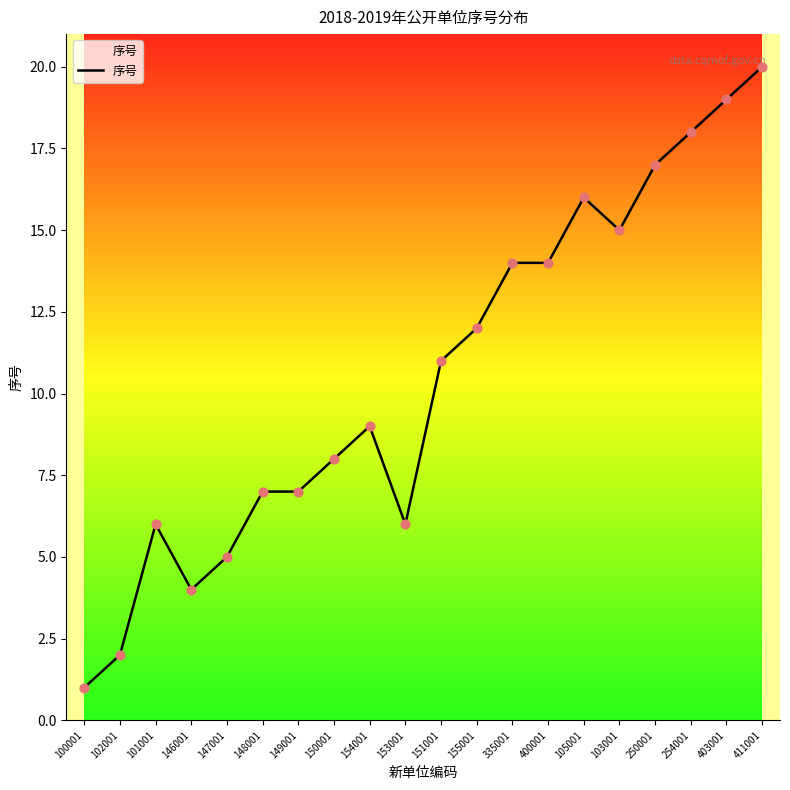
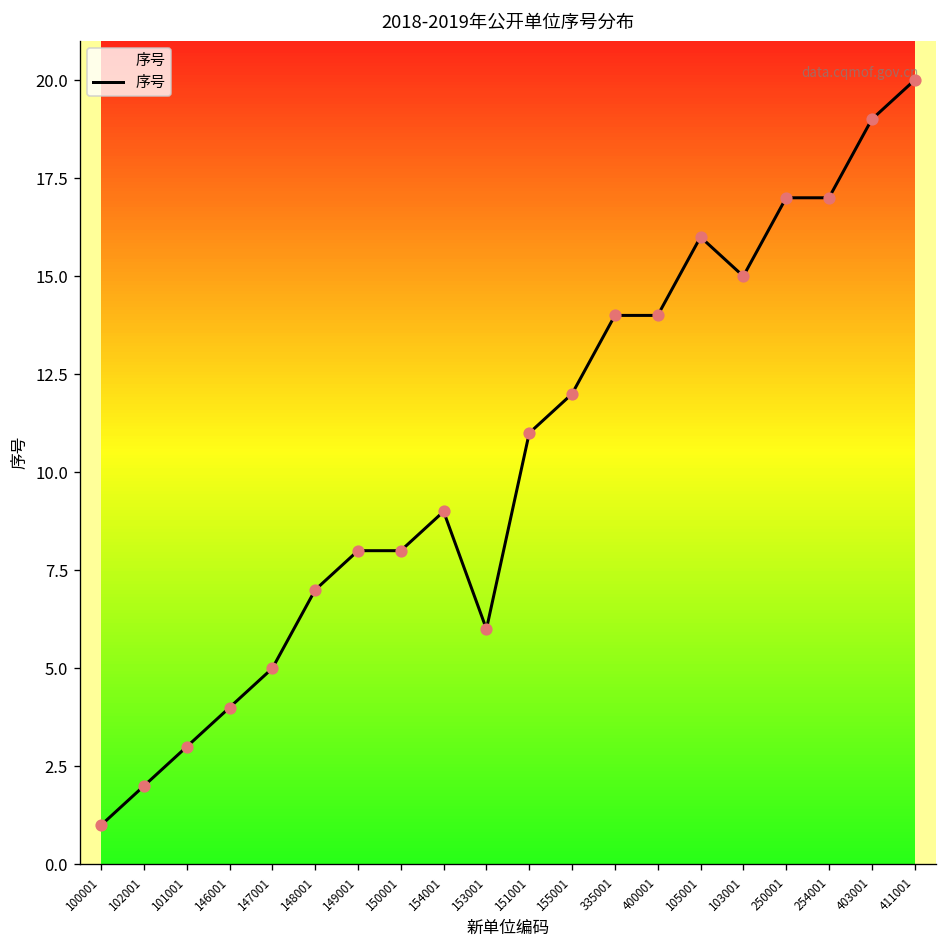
  {
    "100001": 1,
    "102001": 2,
-   "101001": 6,
+   "101001": 3,
    "146001": 4,
    "147001": 5,
    "148001": 7,
-   "149001": 7,
+   "149001": 8,
    "150001": 8,
    "154001": 9,
    "153001": 6,
    "151001": 11,
    "155001": 12,
    "335001": 14,
    "400001": 14,
    "105001": 16,
    "103001": 15,
    "250001": 17,
-   "254001": 18,
+   "254001": 17,
    "403001": 19,
    "411001": 20
  }
